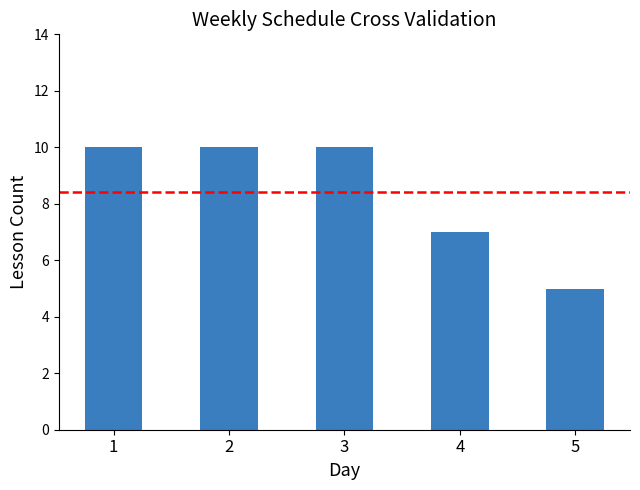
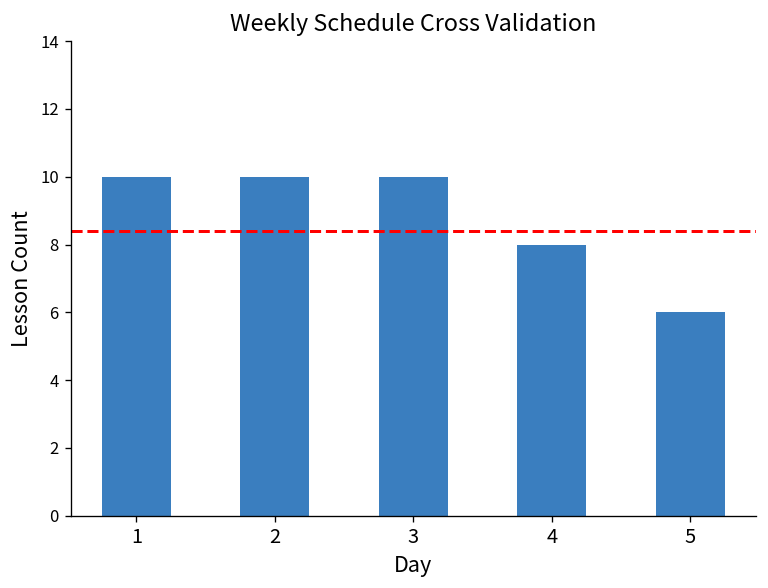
  {
    "1": 10,
    "2": 10,
    "3": 10,
-   "4": 7,
-   "5": 5
+   "4": 8,
+   "5": 6
  }
